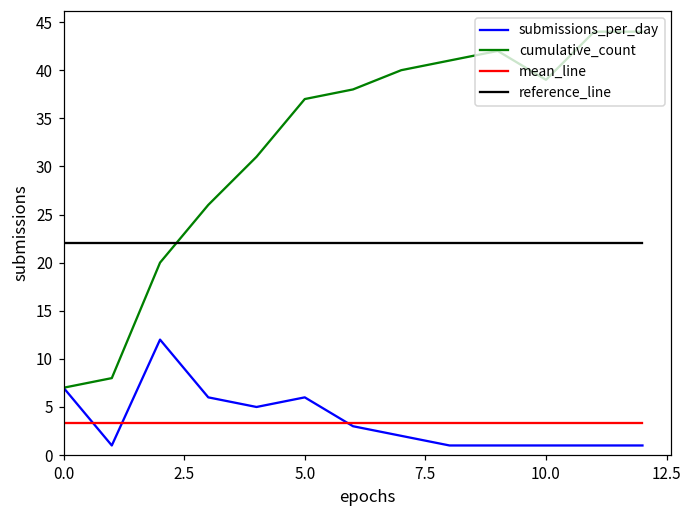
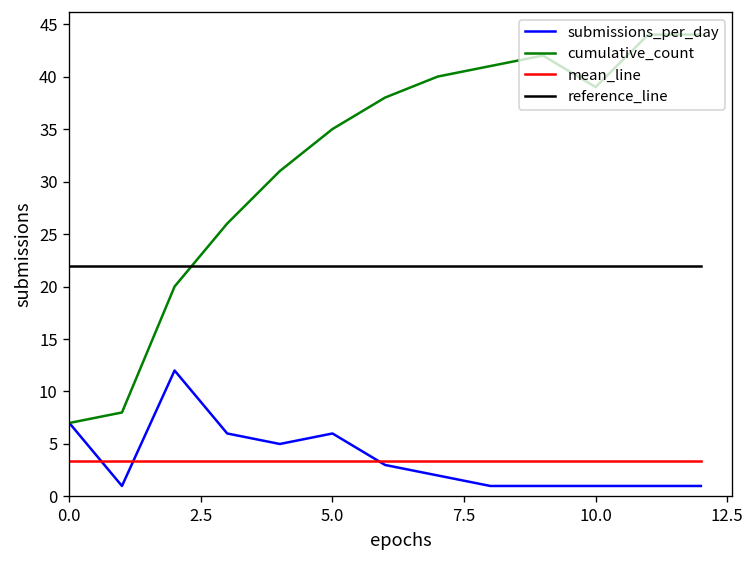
  {
    "submissions_per_day": {
      "5.0": 6,
      "10.0": 1
    },
    "cumulative_count": {
-     "5.0": 37
+     "5.0": 35
    },
    "mean_line": {
      "0.0": 3,
      "5.0": 3,
      "10.0": 3
    },
    "reference_line": {
      "0.0": 22,
      "5.0": 22,
      "10.0": 22
    }
  }
